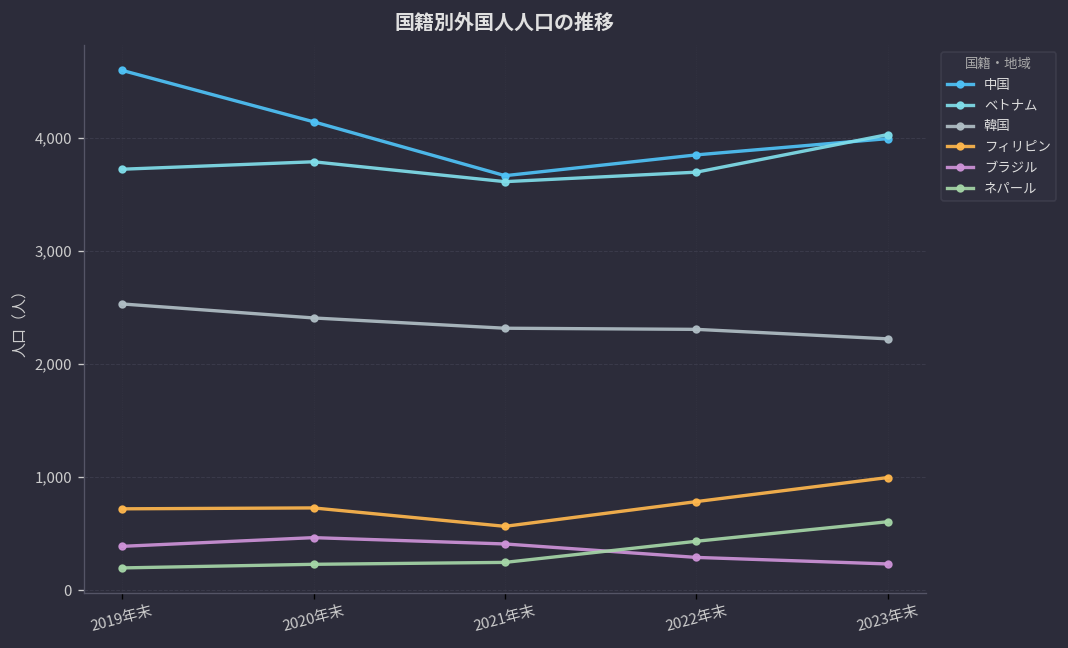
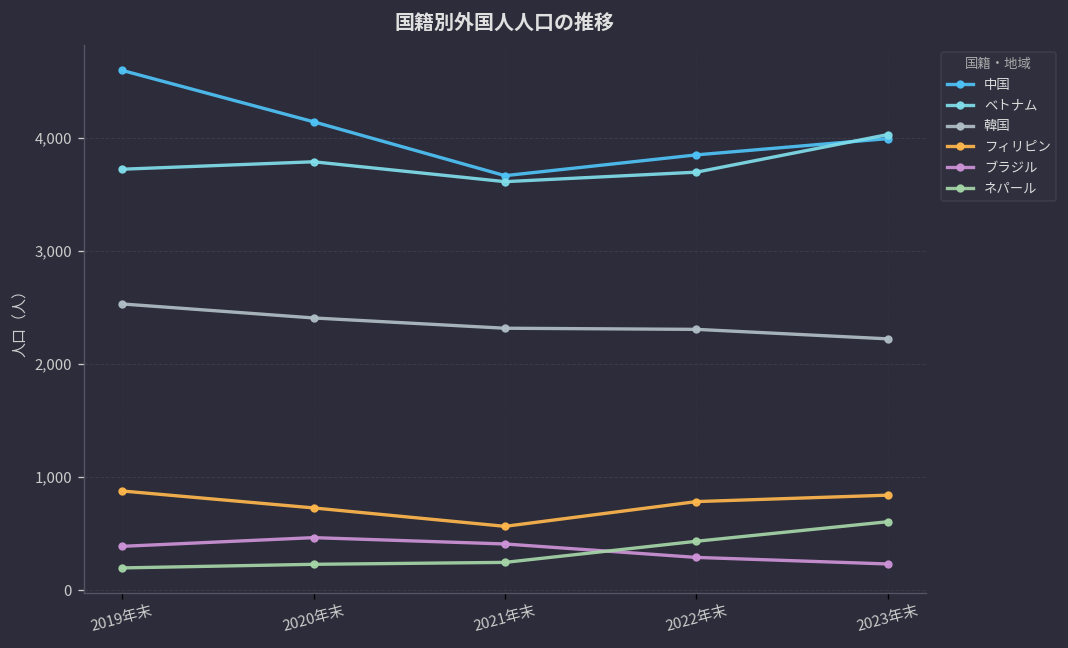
  {
    "フィリピン": {
-     "2019年末": "700",
+     "2019年末": "900",
      "2020年末": "700",
      "2021年末": "600",
      "2022年末": "800",
-     "2023年末": "1,000"
+     "2023年末": "800"
    }
  }
